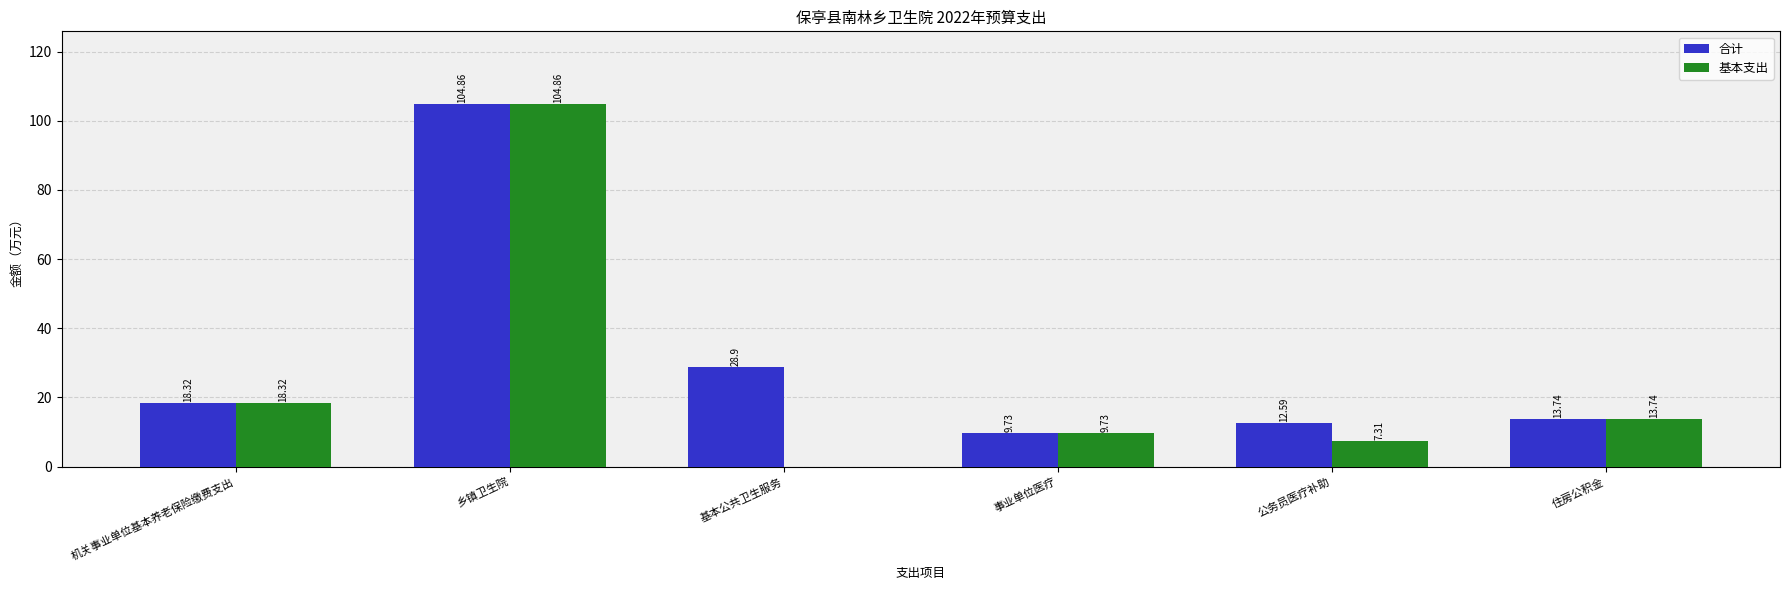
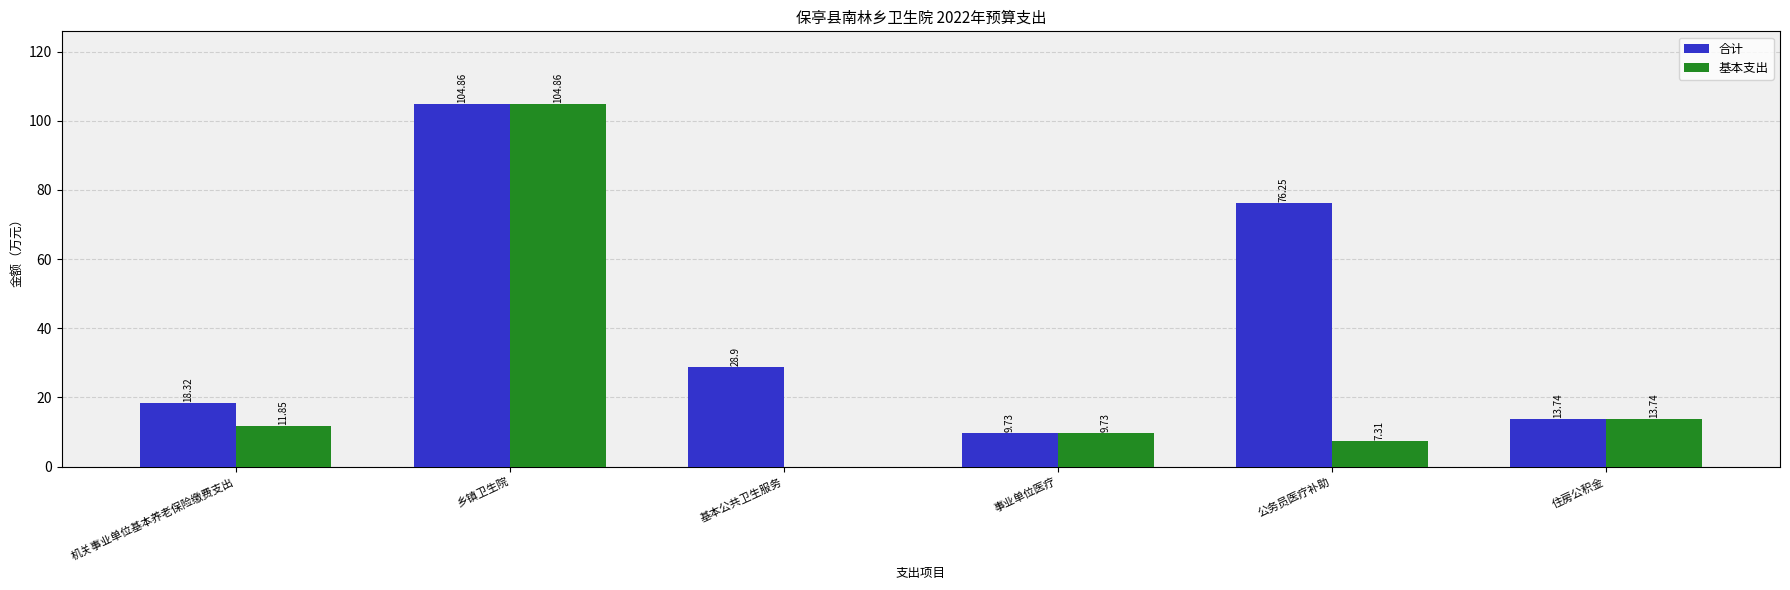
  {
    "合计": {
      "机关事业单位基本养老保险缴费支出": 18.32,
      "乡镇卫生院": 104.86,
      "基本公共卫生服务": 28.9,
      "事业单位医疗": 9.73,
-     "公务员医疗补助": 12.59,
+     "公务员医疗补助": 76.25,
      "住房公积金": 13.74
    },
    "基本支出": {
-     "机关事业单位基本养老保险缴费支出": 18.32,
+     "机关事业单位基本养老保险缴费支出": 11.85,
      "乡镇卫生院": 104.86,
      "事业单位医疗": 9.73,
      "公务员医疗补助": 7.31,
      "住房公积金": 13.74
    }
  }
